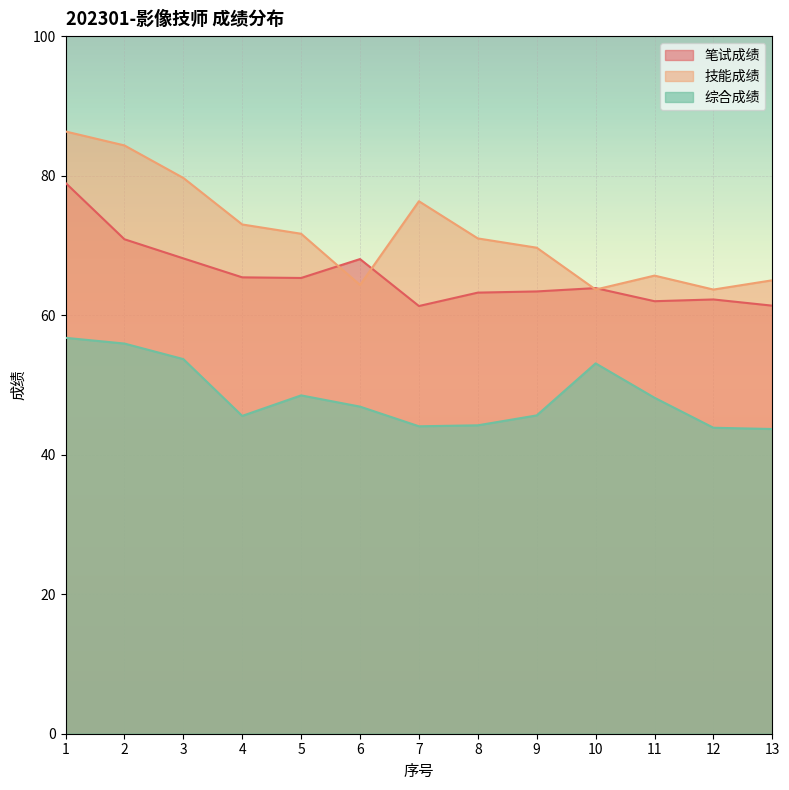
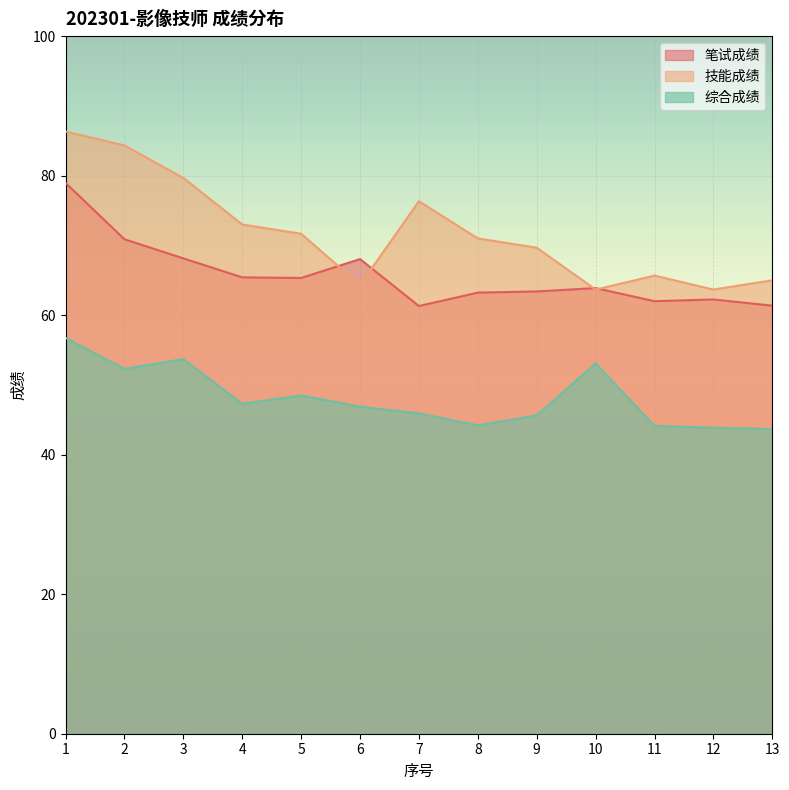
  {
    "综合成绩": {
      "1": 57,
-     "2": 56,
+     "2": 52,
      "3": 54,
-     "4": 46,
+     "4": 47,
      "5": 49,
      "6": 47,
-     "7": 44,
+     "7": 46,
      "8": 44,
      "9": 46,
      "10": 53,
-     "11": 48,
+     "11": 44,
      "12": 44,
      "13": 44
    }
  }
